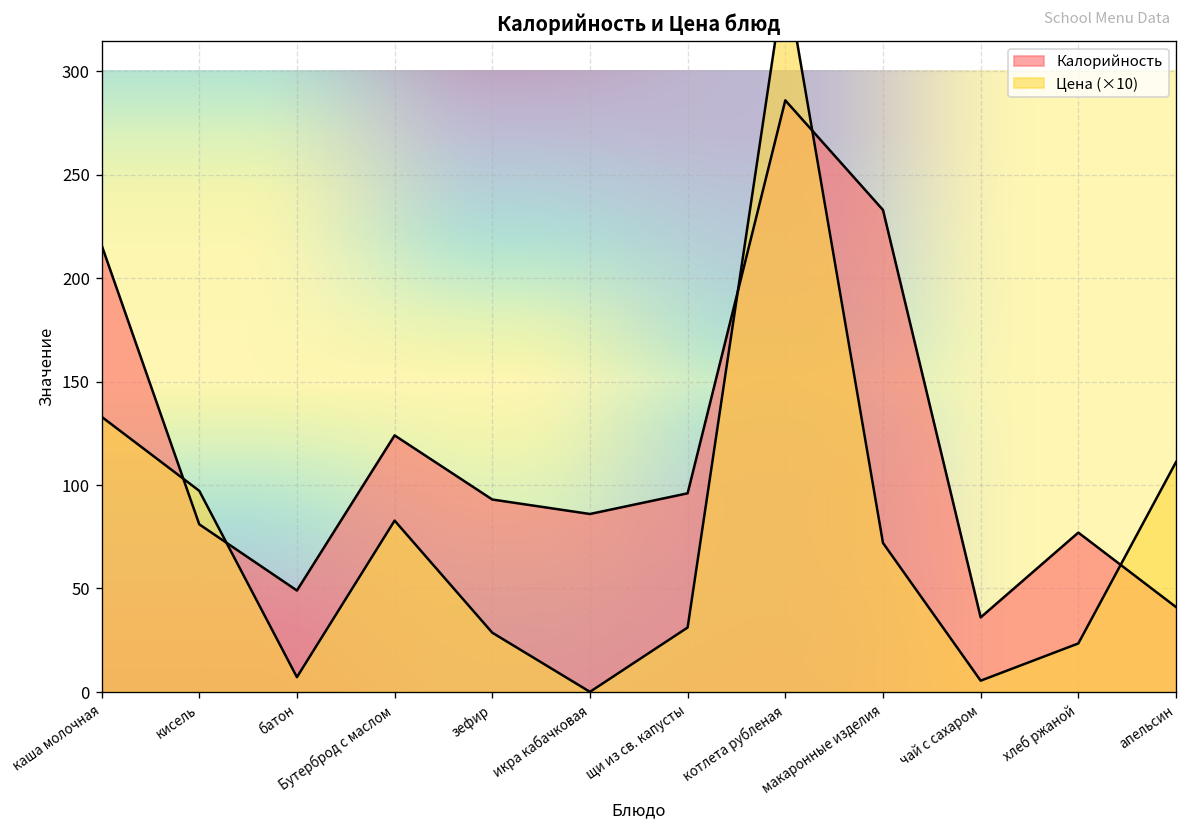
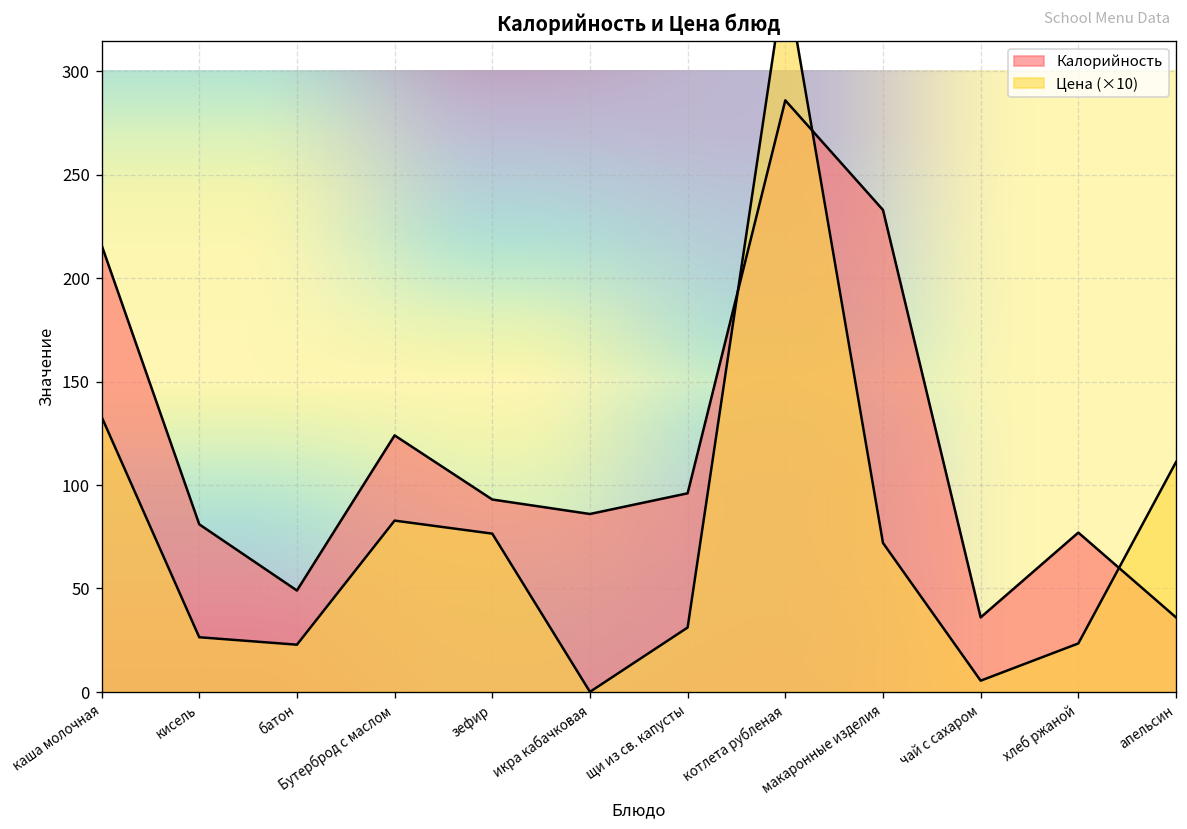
  {
    "Калорийность": {
      "каша молочная": 216,
      "кисель": 81,
      "батон": 49,
      "Бутерброд с маслом": 124,
      "зефир": 93,
      "икра кабачковая": 86,
      "щи из св. капусты": 96,
      "котлета рубленая": 286,
      "макаронные изделия": 233,
      "чай с сахаром": 36,
      "хлеб ржаной": 77,
-     "апельсин": 41
+     "апельсин": 36
    },
    "Цена (×10)": {
      "каша молочная": 133,
-     "кисель": 97,
-     "батон": 7,
+     "кисель": 26,
+     "батон": 23,
      "Бутерброд с маслом": 83,
-     "зефир": 29,
+     "зефир": 77,
      "икра кабачковая": 0,
      "щи из св. капусты": 31,
      "макаронные изделия": 72,
      "чай с сахаром": 5,
      "хлеб ржаной": 23,
      "апельсин": 111
    }
  }
